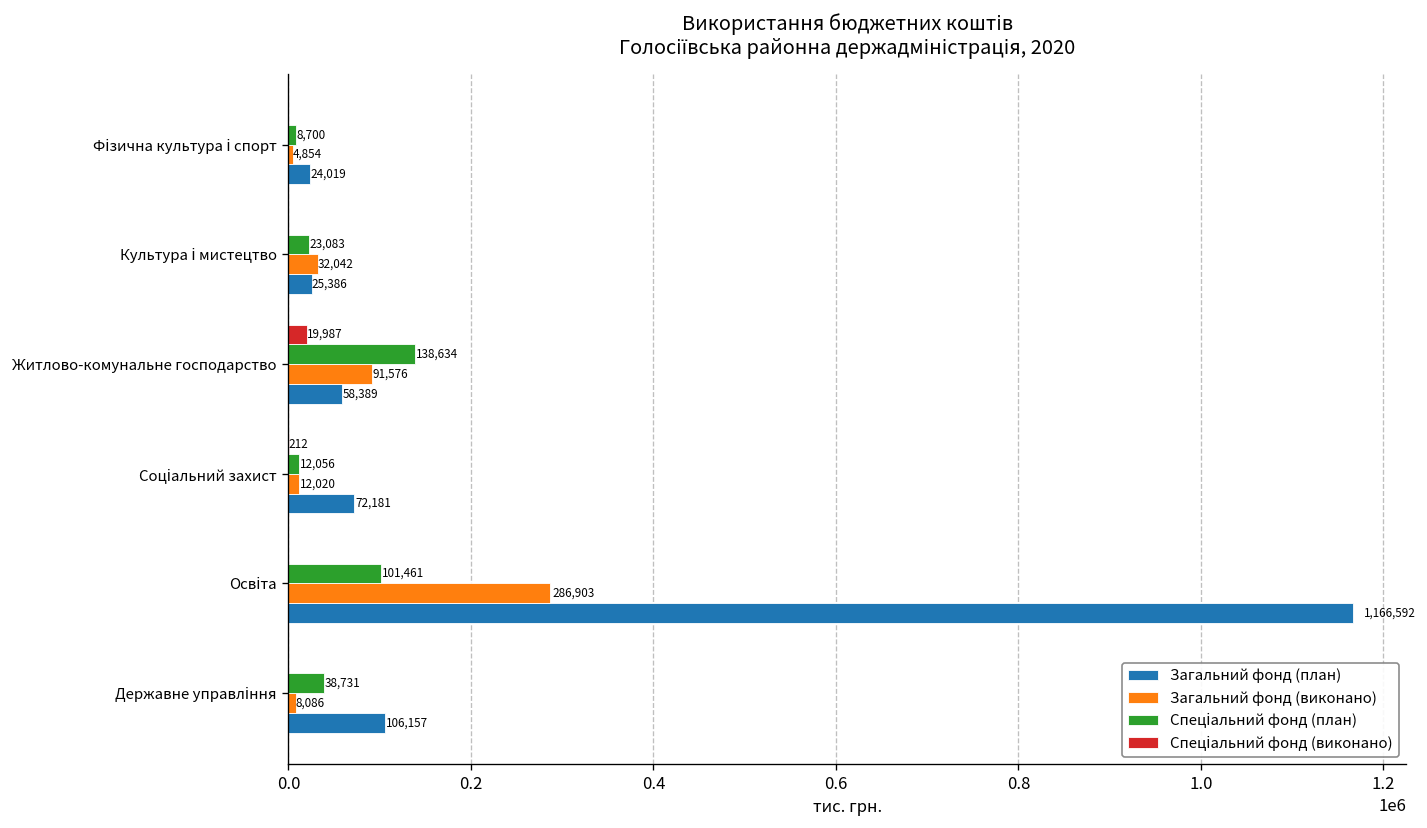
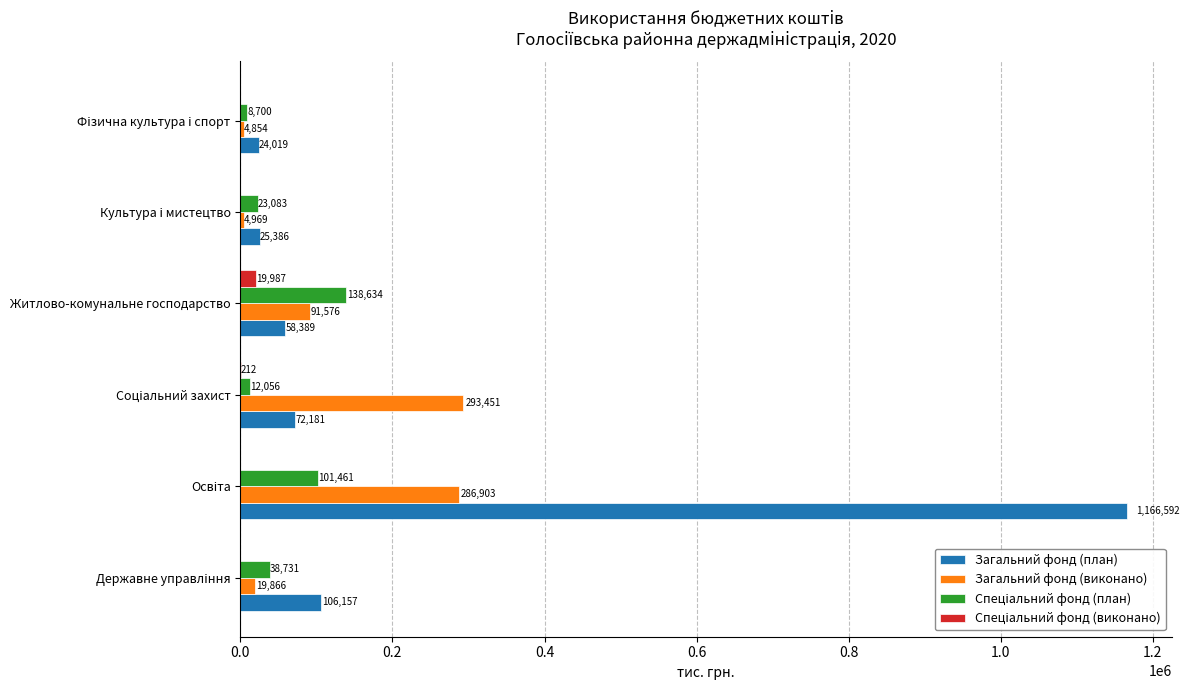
  {
    "Загальний фонд (план)": {
      "Фізична культура і спорт": "24,019",
      "Культура і мистецтво": "25,386",
      "Житлово-комунальне господарство": "58,389",
      "Соціальний захист": "72,181",
      "Освіта": "1,166,592",
      "Державне управління": "106,157"
    },
    "Загальний фонд (виконано)": {
      "Фізична культура і спорт": "4,854",
-     "Культура і мистецтво": "32,042",
+     "Культура і мистецтво": "4,969",
      "Житлово-комунальне господарство": "91,576",
-     "Соціальний захист": "12,020",
+     "Соціальний захист": "293,451",
      "Освіта": "286,903",
-     "Державне управління": "8,086"
+     "Державне управління": "19,866"
    },
    "Спеціальний фонд (план)": {
      "Фізична культура і спорт": "8,700",
      "Культура і мистецтво": "23,083",
      "Житлово-комунальне господарство": "138,634",
      "Соціальний захист": "12,056",
      "Освіта": "101,461",
      "Державне управління": "38,731"
    },
    "Спеціальний фонд (виконано)": {
      "Житлово-комунальне господарство": "19,987",
      "Соціальний захист": "212"
    }
  }
